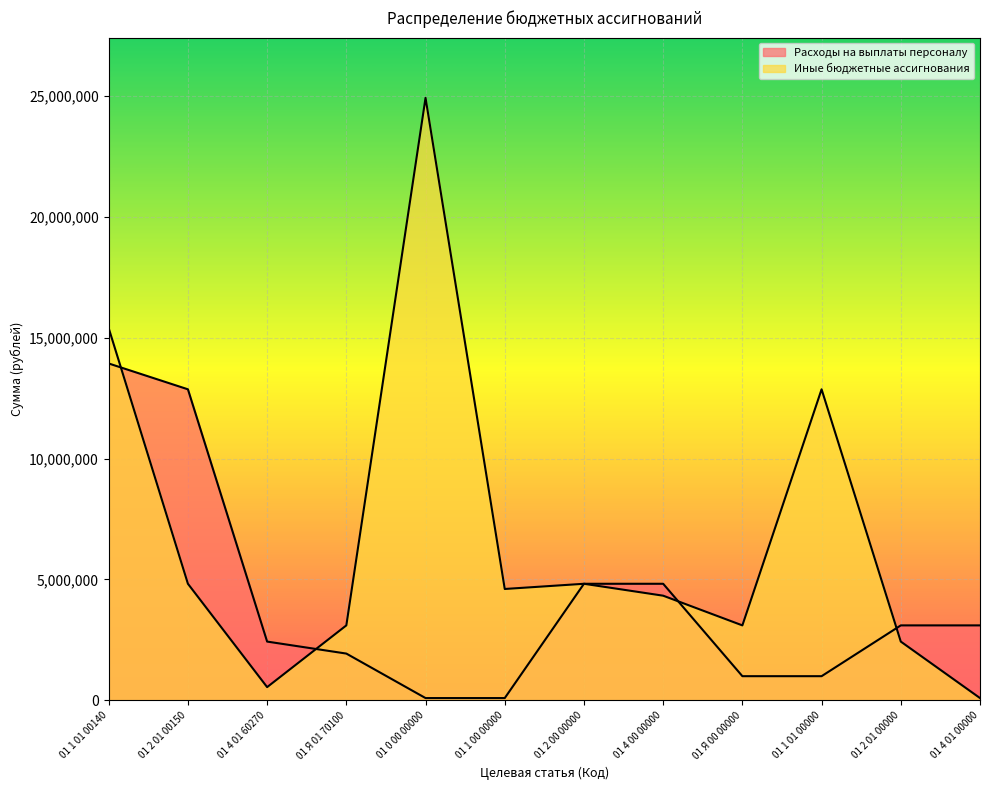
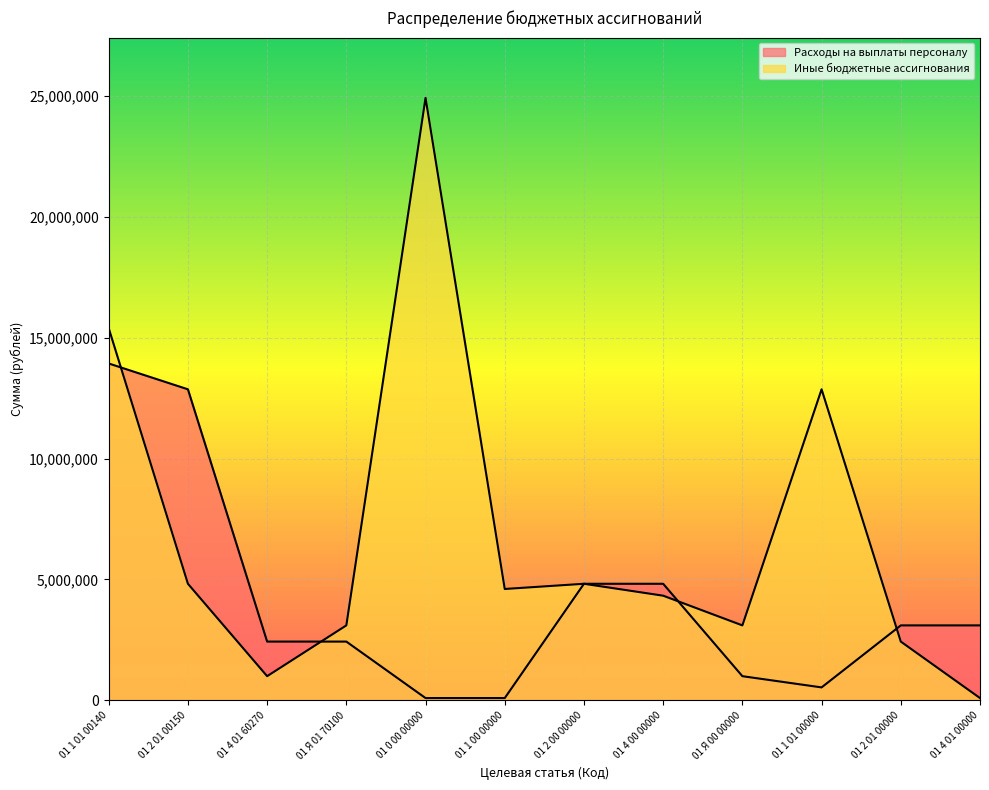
  {
    "Расходы на выплаты персоналу": {
      "01 1 01 00140": "13,900,000",
      "01 2 01 00150": "12,900,000",
      "01 4 01 60270": "2,400,000",
-     "01 Я 01 70100": "1,900,000",
+     "01 Я 01 70100": "2,400,000",
      "01 0 00 00000": "100,000",
      "01 1 00 00000": "100,000",
      "01 4 00 00000": "4,800,000",
      "01 Я 00 00000": "1,000,000",
-     "01 1 01 00000": "1,000,000",
+     "01 1 01 00000": "500,000",
      "01 2 01 00000": "3,100,000",
      "01 4 01 00000": "3,100,000"
    },
    "Иные бюджетные ассигнования": {
      "01 1 01 00140": "15,400,000",
      "01 2 01 00150": "4,800,000",
-     "01 4 01 60270": "500,000",
+     "01 4 01 60270": "1,000,000",
      "01 Я 01 70100": "3,100,000",
      "01 0 00 00000": "24,900,000",
      "01 1 00 00000": "4,600,000",
      "01 4 00 00000": "4,300,000",
      "01 Я 00 00000": "3,100,000",
      "01 1 01 00000": "12,900,000",
      "01 2 01 00000": "2,400,000",
      "01 4 01 00000": "100,000"
    }
  }
